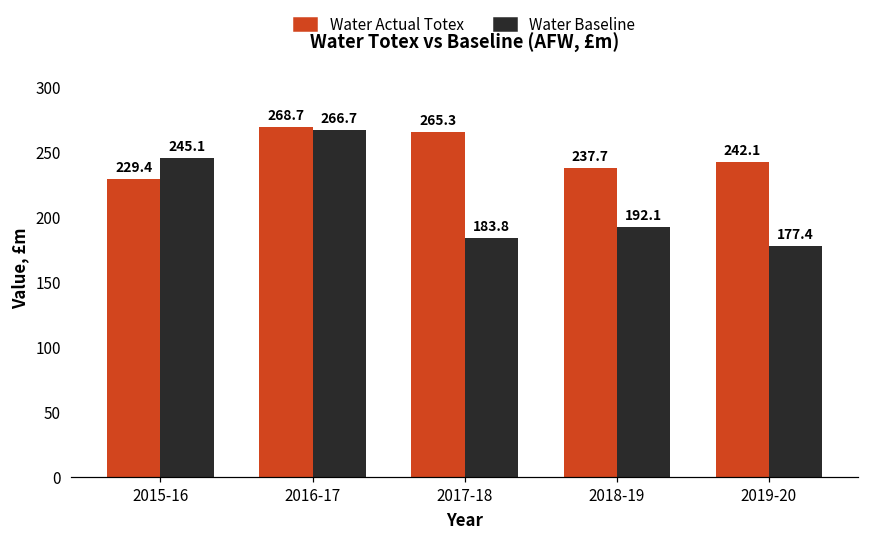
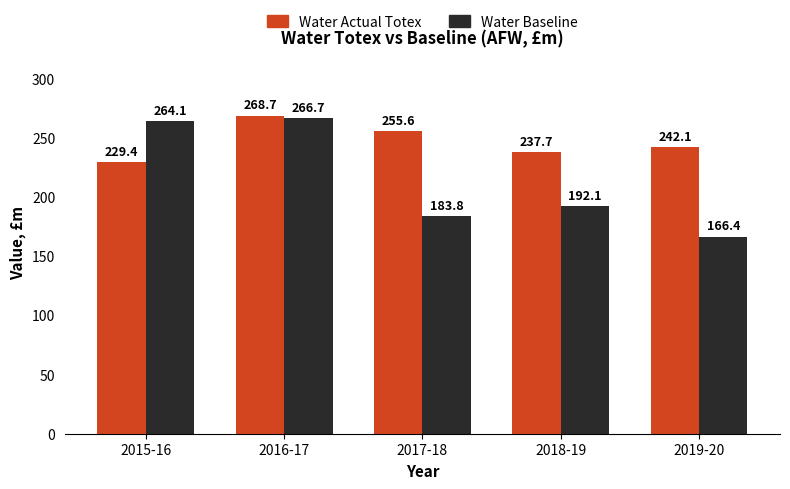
  {
    "Water Actual Totex": {
      "2015-16": 229.4,
      "2016-17": 268.7,
-     "2017-18": 265.3,
+     "2017-18": 255.6,
      "2018-19": 237.7,
      "2019-20": 242.1
    },
    "Water Baseline": {
-     "2015-16": 245.1,
+     "2015-16": 264.1,
      "2016-17": 266.7,
      "2017-18": 183.8,
      "2018-19": 192.1,
-     "2019-20": 177.4
+     "2019-20": 166.4
    }
  }
